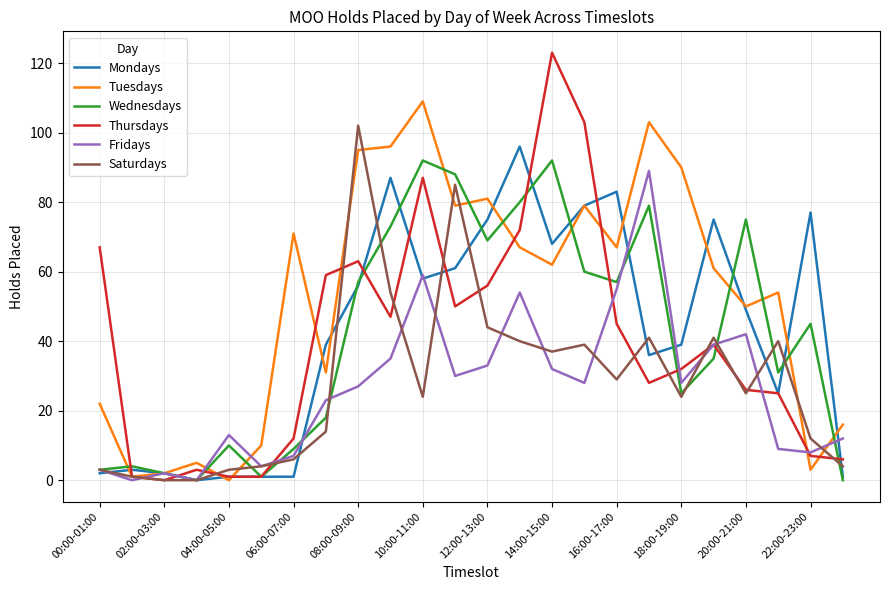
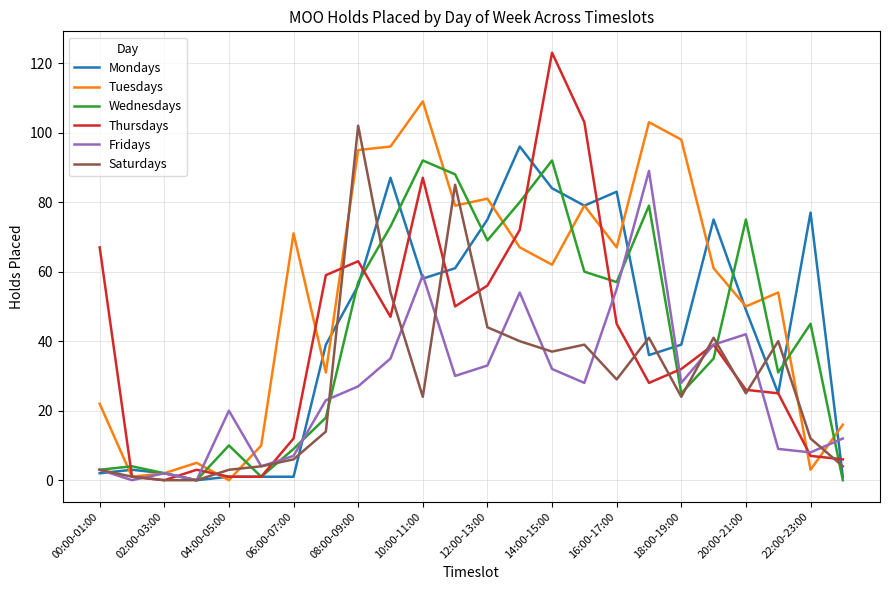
  {
    "Mondays": {
      "00:00-01:00": 2,
      "06:00-07:00": 1,
      "08:00-09:00": 56,
      "10:00-11:00": 58,
      "12:00-13:00": 75,
-     "14:00-15:00": 68,
+     "14:00-15:00": 84,
      "16:00-17:00": 83,
      "18:00-19:00": 39,
      "20:00-21:00": 49,
      "22:00-23:00": 77
    },
    "Tuesdays": {
      "00:00-01:00": 22,
      "04:00-05:00": 0,
      "06:00-07:00": 71,
      "08:00-09:00": 95,
      "10:00-11:00": 109,
      "12:00-13:00": 81,
      "14:00-15:00": 62,
      "16:00-17:00": 67,
-     "18:00-19:00": 90,
+     "18:00-19:00": 98,
      "20:00-21:00": 50,
      "22:00-23:00": 3
    },
    "Wednesdays": {
      "04:00-05:00": 10,
      "06:00-07:00": 9,
      "08:00-09:00": 57,
      "10:00-11:00": 92,
      "12:00-13:00": 69,
      "14:00-15:00": 92,
      "16:00-17:00": 57,
      "18:00-19:00": 25,
      "20:00-21:00": 75,
      "22:00-23:00": 45
    },
    "Thursdays": {
      "00:00-01:00": 67,
      "06:00-07:00": 12,
      "08:00-09:00": 63,
      "10:00-11:00": 87,
      "12:00-13:00": 56,
      "14:00-15:00": 123,
      "16:00-17:00": 45,
      "18:00-19:00": 32,
      "20:00-21:00": 26,
      "22:00-23:00": 7
    },
    "Fridays": {
-     "04:00-05:00": 13,
+     "04:00-05:00": 20,
      "06:00-07:00": 7,
      "08:00-09:00": 27,
      "10:00-11:00": 59,
      "12:00-13:00": 33,
      "14:00-15:00": 32,
      "16:00-17:00": 55,
      "18:00-19:00": 28,
      "20:00-21:00": 42,
      "22:00-23:00": 8
    },
    "Saturdays": {
      "04:00-05:00": 3,
      "06:00-07:00": 6,
      "08:00-09:00": 102,
      "10:00-11:00": 24,
      "12:00-13:00": 44,
      "14:00-15:00": 37,
      "16:00-17:00": 29,
      "18:00-19:00": 24,
      "20:00-21:00": 25,
      "22:00-23:00": 12
    }
  }
